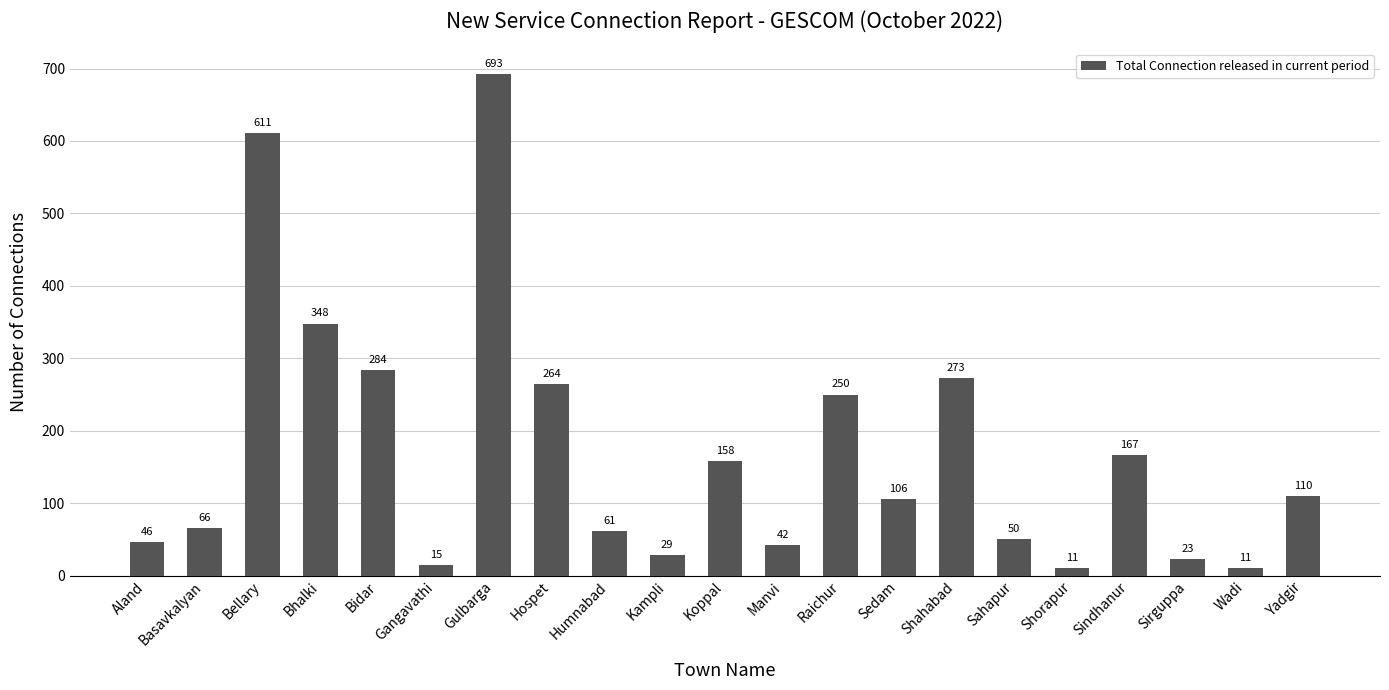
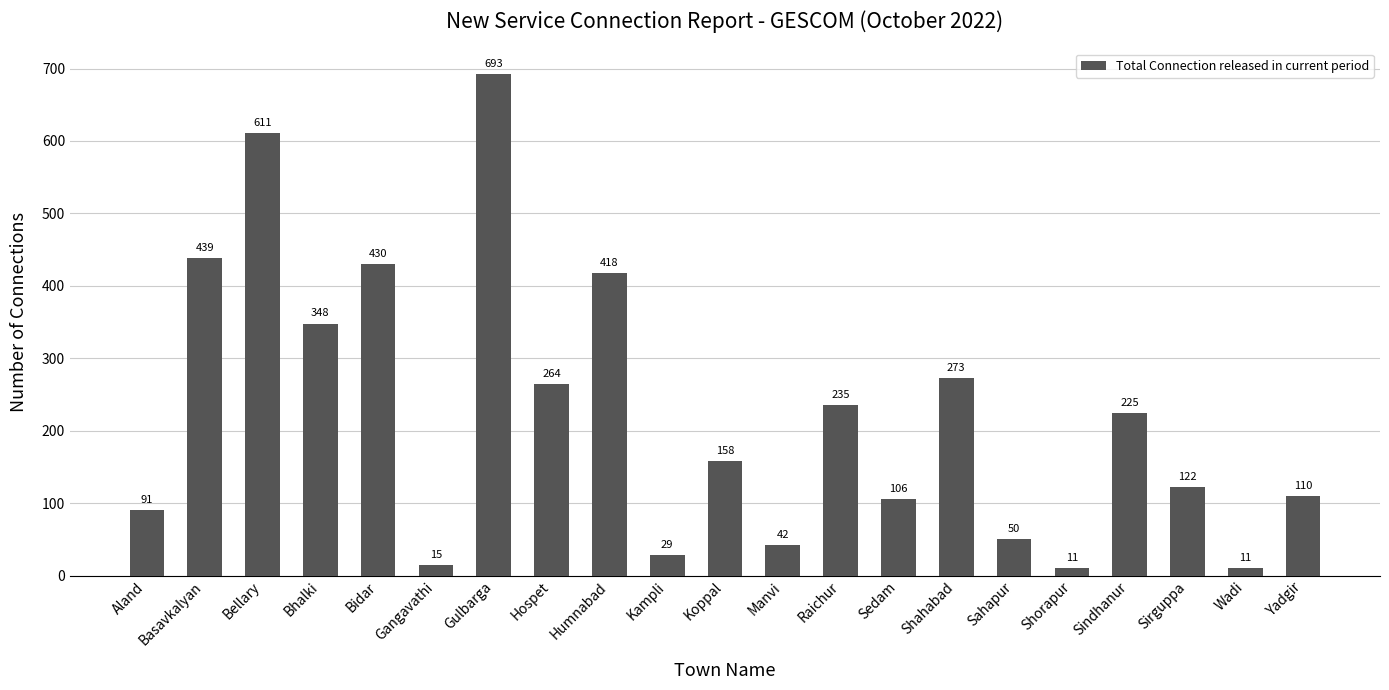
  {
-   "Aland": 46,
-   "Basavkalyan": 66,
+   "Aland": 91,
+   "Basavkalyan": 439,
    "Bellary": 611,
    "Bhalki": 348,
-   "Bidar": 284,
+   "Bidar": 430,
    "Gangavathi": 15,
    "Gulbarga": 693,
    "Hospet": 264,
-   "Humnabad": 61,
+   "Humnabad": 418,
    "Kampli": 29,
    "Koppal": 158,
    "Manvi": 42,
-   "Raichur": 250,
+   "Raichur": 235,
    "Sedam": 106,
    "Shahabad": 273,
    "Sahapur": 50,
    "Shorapur": 11,
-   "Sindhanur": 167,
-   "Sirguppa": 23,
+   "Sindhanur": 225,
+   "Sirguppa": 122,
    "Wadi": 11,
    "Yadgir": 110
  }
